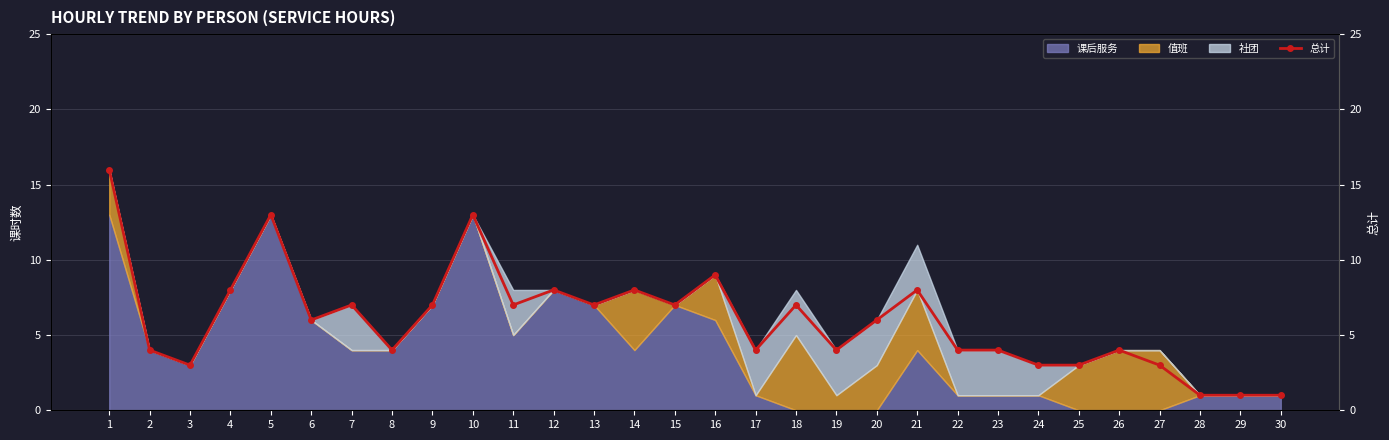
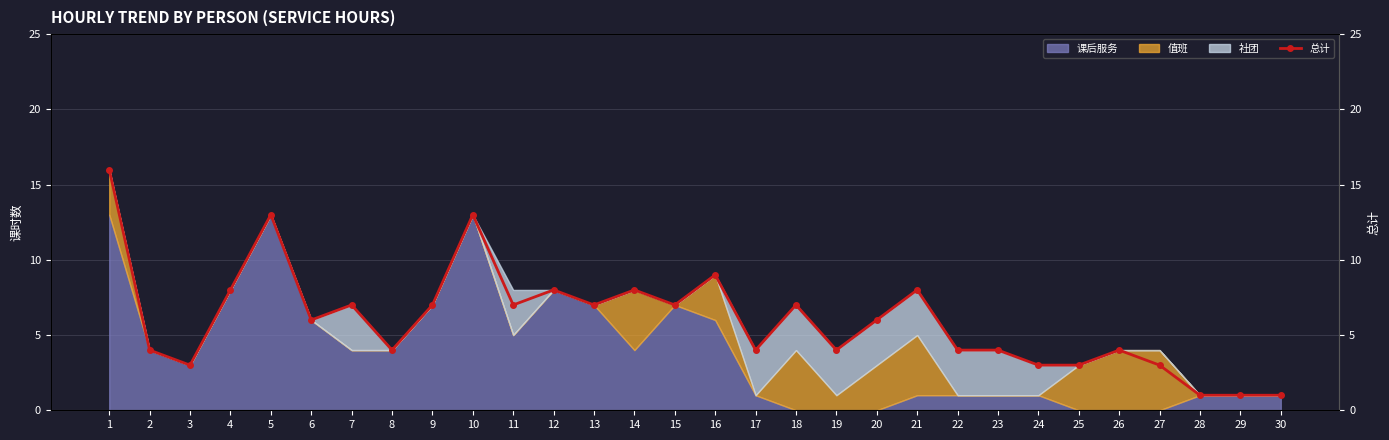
  {
    "课后服务": {
      "1": 13,
      "14": 4,
      "16": 6,
      "18": 0,
      "19": 0,
      "20": 0,
-     "21": 4,
+     "21": 1,
      "25": 0,
      "26": 0,
      "27": 0
    },
    "值班": {
-     "18": 5
+     "18": 4
    },
    "社团": {
      "7": 3,
      "11": 3,
      "17": 3,
      "18": 3,
      "19": 3,
      "20": 3,
      "21": 3,
      "22": 3,
      "23": 3,
      "24": 2
    },
    "总计": {
      "1": 16.0,
      "2": 4.0,
      "3": 3.0,
      "4": 8.0,
      "5": 13.0,
      "6": 6.0,
      "7": 7.0,
      "8": 4.0,
      "9": 7.0,
      "10": 13.0,
      "11": 7.0,
      "12": 8.0,
      "13": 7.0,
      "14": 8.0,
      "15": 7.0,
      "16": 9.0,
      "17": 4.0,
      "18": 7.0,
      "19": 4.0,
      "20": 6.0,
      "21": 8.0,
      "22": 4.0,
      "23": 4.0,
      "24": 3.0,
      "25": 3.0,
      "26": 4.0,
      "27": 3.0,
      "28": 1.0,
      "29": 1.0,
      "30": 1.0
    }
  }
